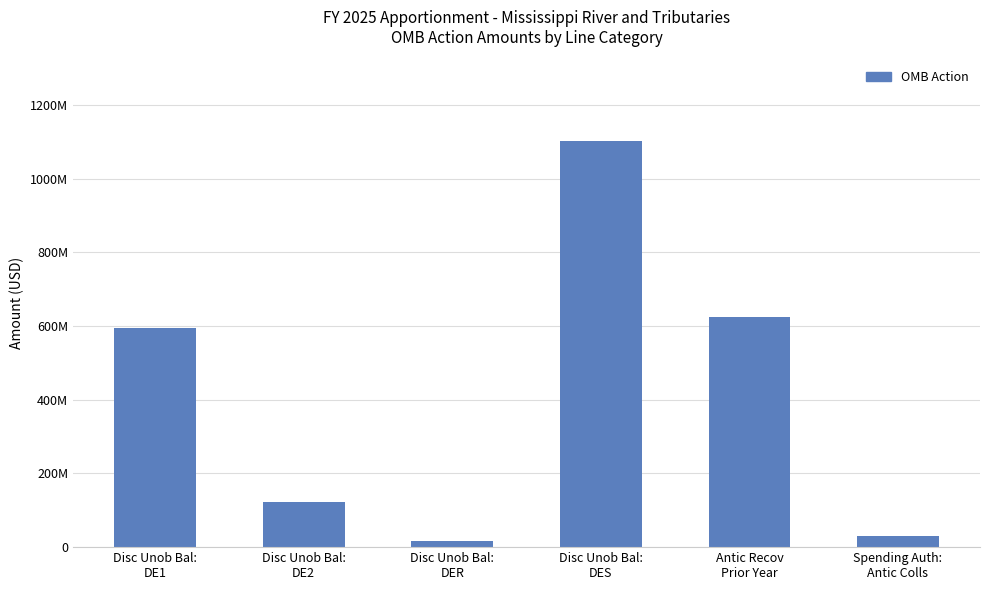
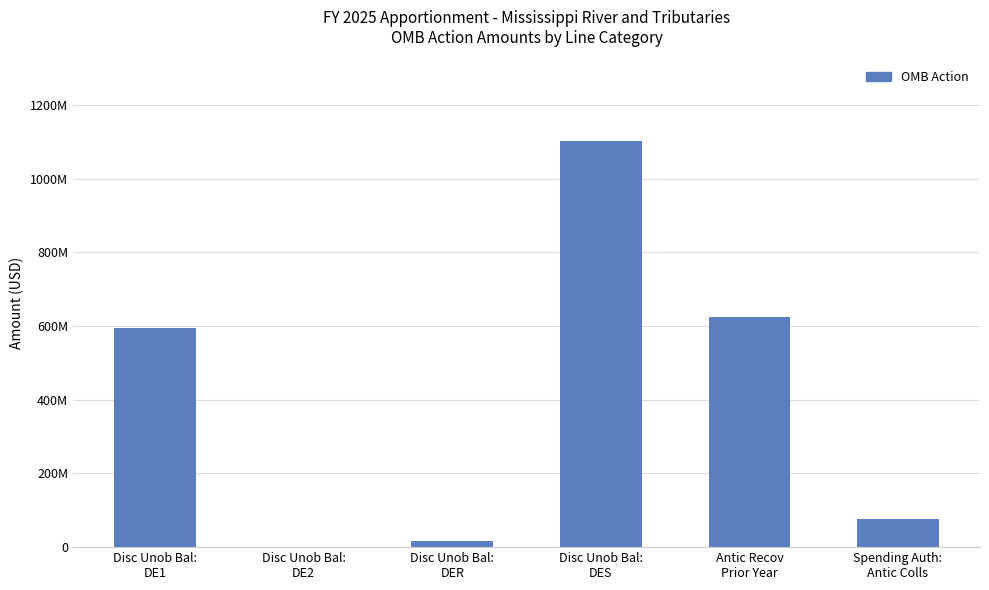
  {
    "Disc Unob Bal: DE1": 600000000,
-   "Disc Unob Bal: DE2": 120000000,
+   "Disc Unob Bal: DE2": 0,
    "Disc Unob Bal: DER": 20000000,
    "Disc Unob Bal: DES": 1100000000,
    "Antic Recov Prior Year": 630000000,
-   "Spending Auth: Antic Colls": 30000000
+   "Spending Auth: Antic Colls": 80000000
  }
